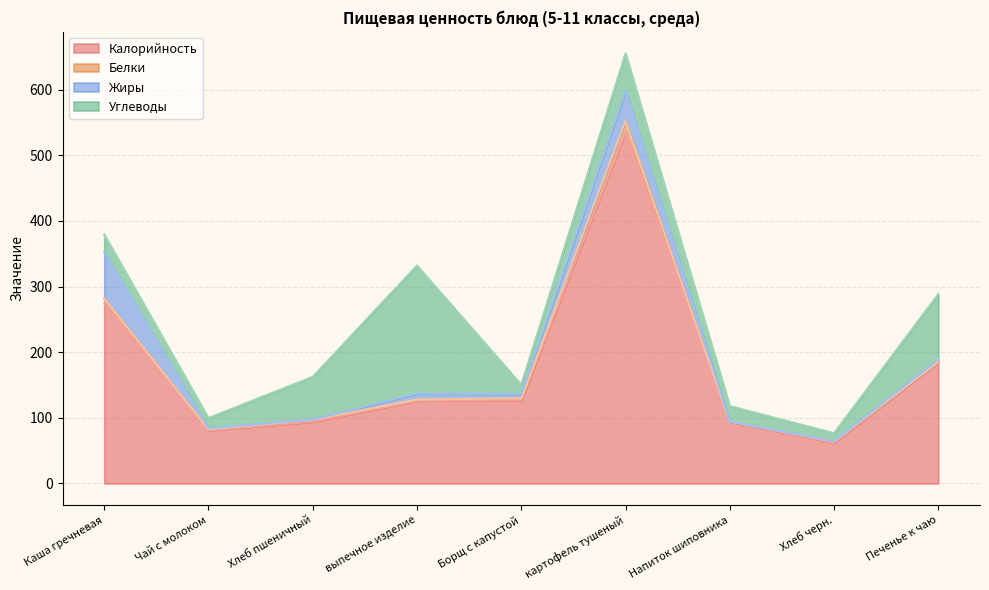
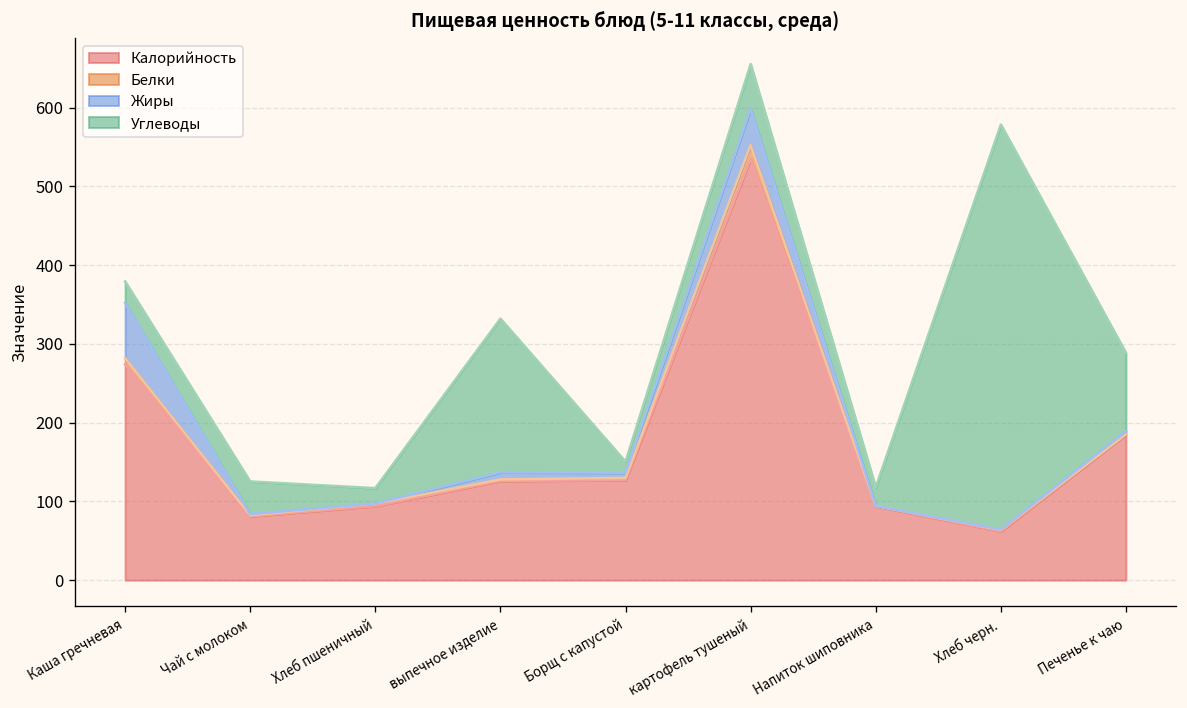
  {
    "Жиры": {
      "Каша гречневая": 70,
      "выпечное изделие": 10,
      "Борщ с капустой": 10,
      "картофель тушеный": 50,
      "Печенье к чаю": 0
    },
    "Углеводы": {
      "Каша гречневая": 30,
-     "Чай с молоком": 20,
-     "Хлеб пшеничный": 70,
+     "Чай с молоком": 40,
+     "Хлеб пшеничный": 20,
      "выпечное изделие": 200,
      "Борщ с капустой": 10,
      "картофель тушеный": 60,
      "Напиток шиповника": 20,
-     "Хлеб черн.": 10,
+     "Хлеб черн.": 510,
      "Печенье к чаю": 100
    }
  }
